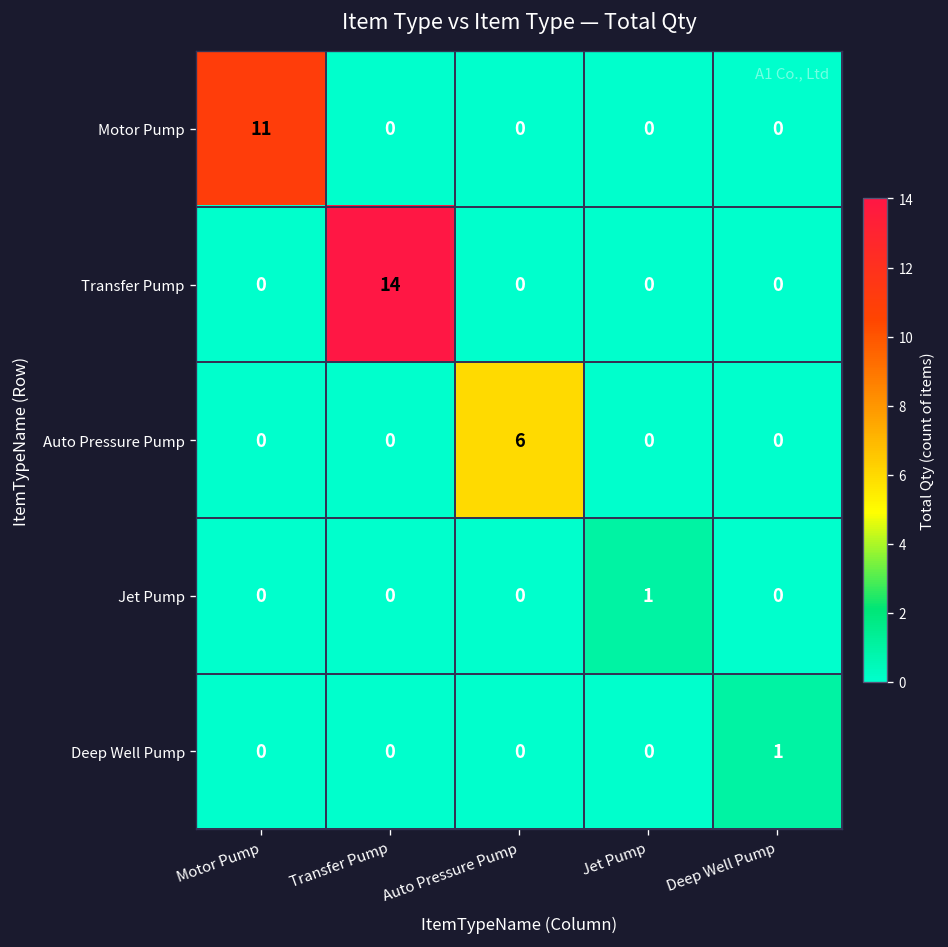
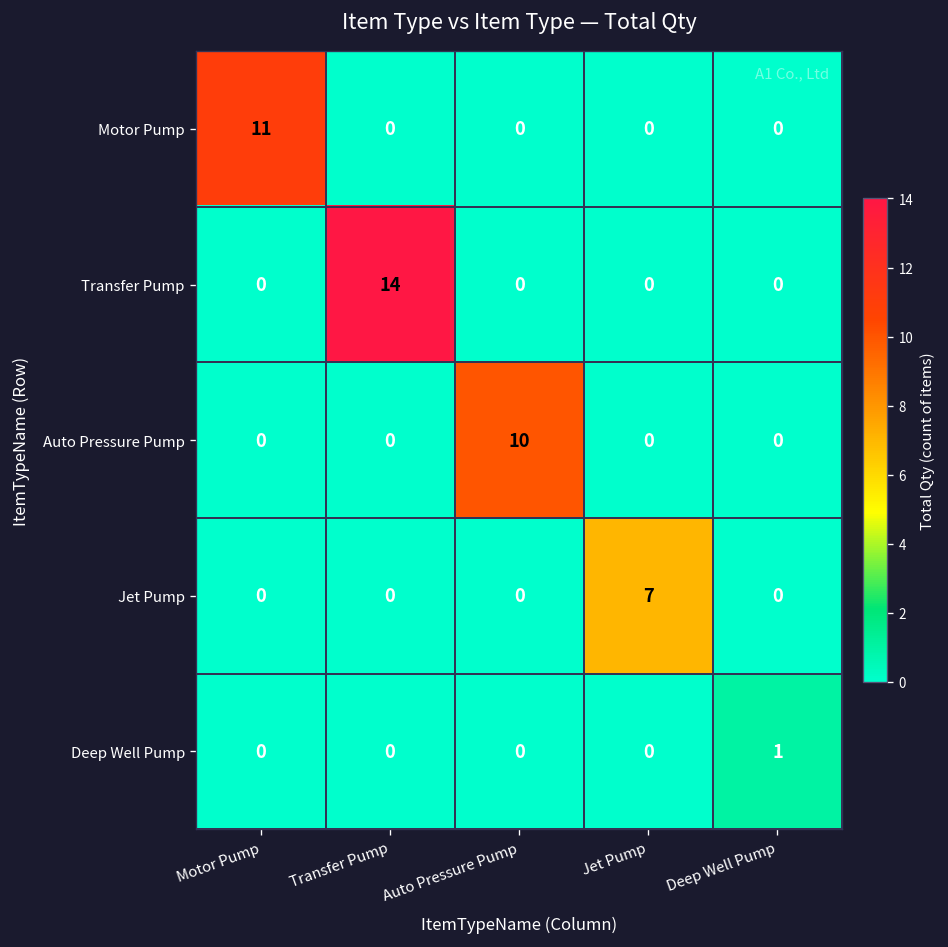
  {
    "Motor Pump": {
      "Motor Pump": 11,
      "Transfer Pump": 0,
      "Auto Pressure Pump": 0,
      "Jet Pump": 0
    },
    "Transfer Pump": {
      "Motor Pump": 0,
      "Transfer Pump": 14,
      "Auto Pressure Pump": 0,
      "Jet Pump": 0,
      "Deep Well Pump": 0
    },
    "Auto Pressure Pump": {
      "Motor Pump": 0,
      "Transfer Pump": 0,
-     "Auto Pressure Pump": 6,
+     "Auto Pressure Pump": 10,
      "Jet Pump": 0,
      "Deep Well Pump": 0
    },
    "Jet Pump": {
      "Motor Pump": 0,
      "Transfer Pump": 0,
      "Auto Pressure Pump": 0,
-     "Jet Pump": 1,
+     "Jet Pump": 7,
      "Deep Well Pump": 0
    },
    "Deep Well Pump": {
      "Motor Pump": 0,
      "Transfer Pump": 0,
      "Auto Pressure Pump": 0,
      "Jet Pump": 0,
      "Deep Well Pump": 1
    }
  }
